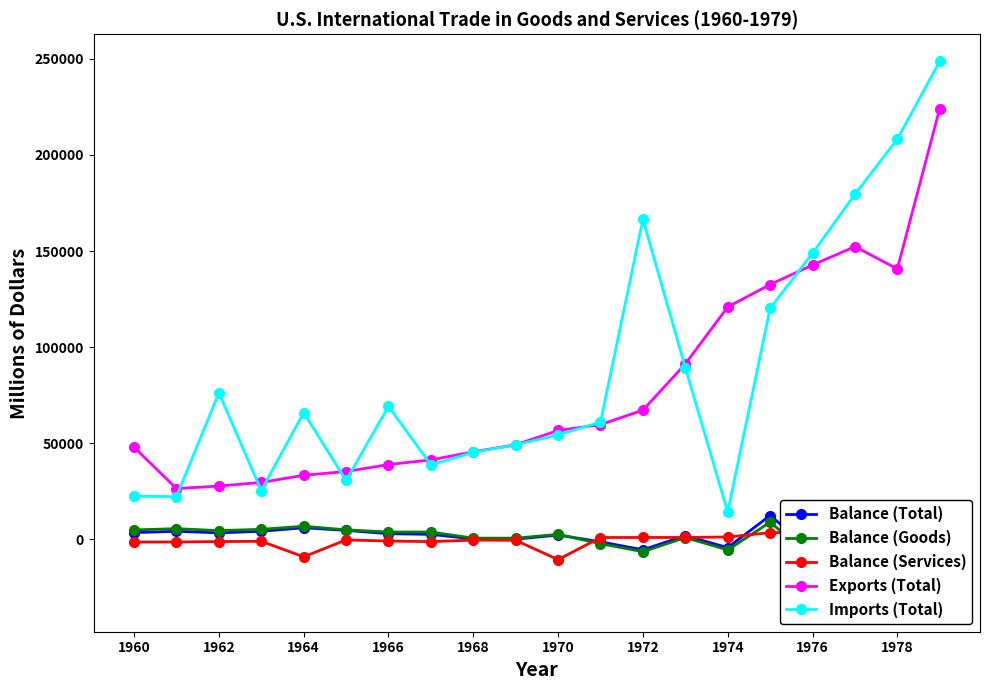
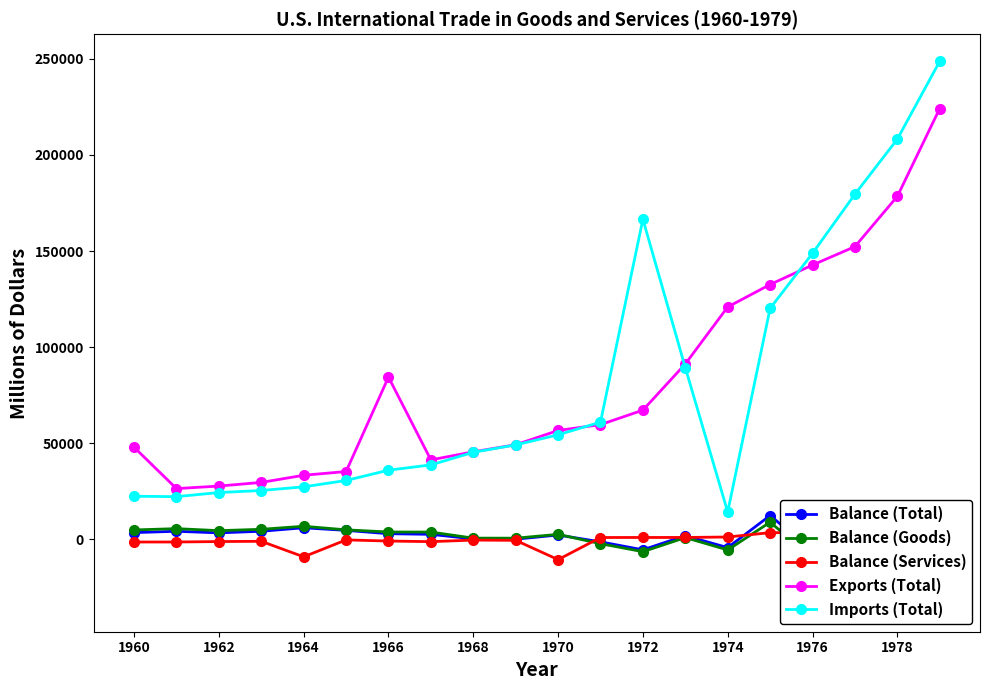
  {
    "Balance (Total)": {
      "1960": 4000
    },
    "Balance (Goods)": {
      "1960": 5000
    },
    "Balance (Services)": {
      "1960": -1000,
      "1962": -1000,
      "1964": -9000,
      "1966": -1000,
      "1970": -11000,
      "1972": 1000,
      "1974": 1000
    },
    "Exports (Total)": {
      "1960": 48000,
      "1962": 28000,
      "1964": 33000,
-     "1966": 39000,
+     "1966": 84000,
      "1970": 57000,
      "1972": 67000,
      "1974": 121000,
      "1976": 143000,
-     "1978": 141000
+     "1978": 178000
    },
    "Imports (Total)": {
      "1960": 22000,
-     "1962": 76000,
-     "1964": 66000,
-     "1966": 69000,
+     "1962": 24000,
+     "1964": 27000,
+     "1966": 36000,
      "1970": 54000,
      "1972": 167000,
      "1974": 14000,
      "1976": 149000,
      "1978": 208000
    }
  }
